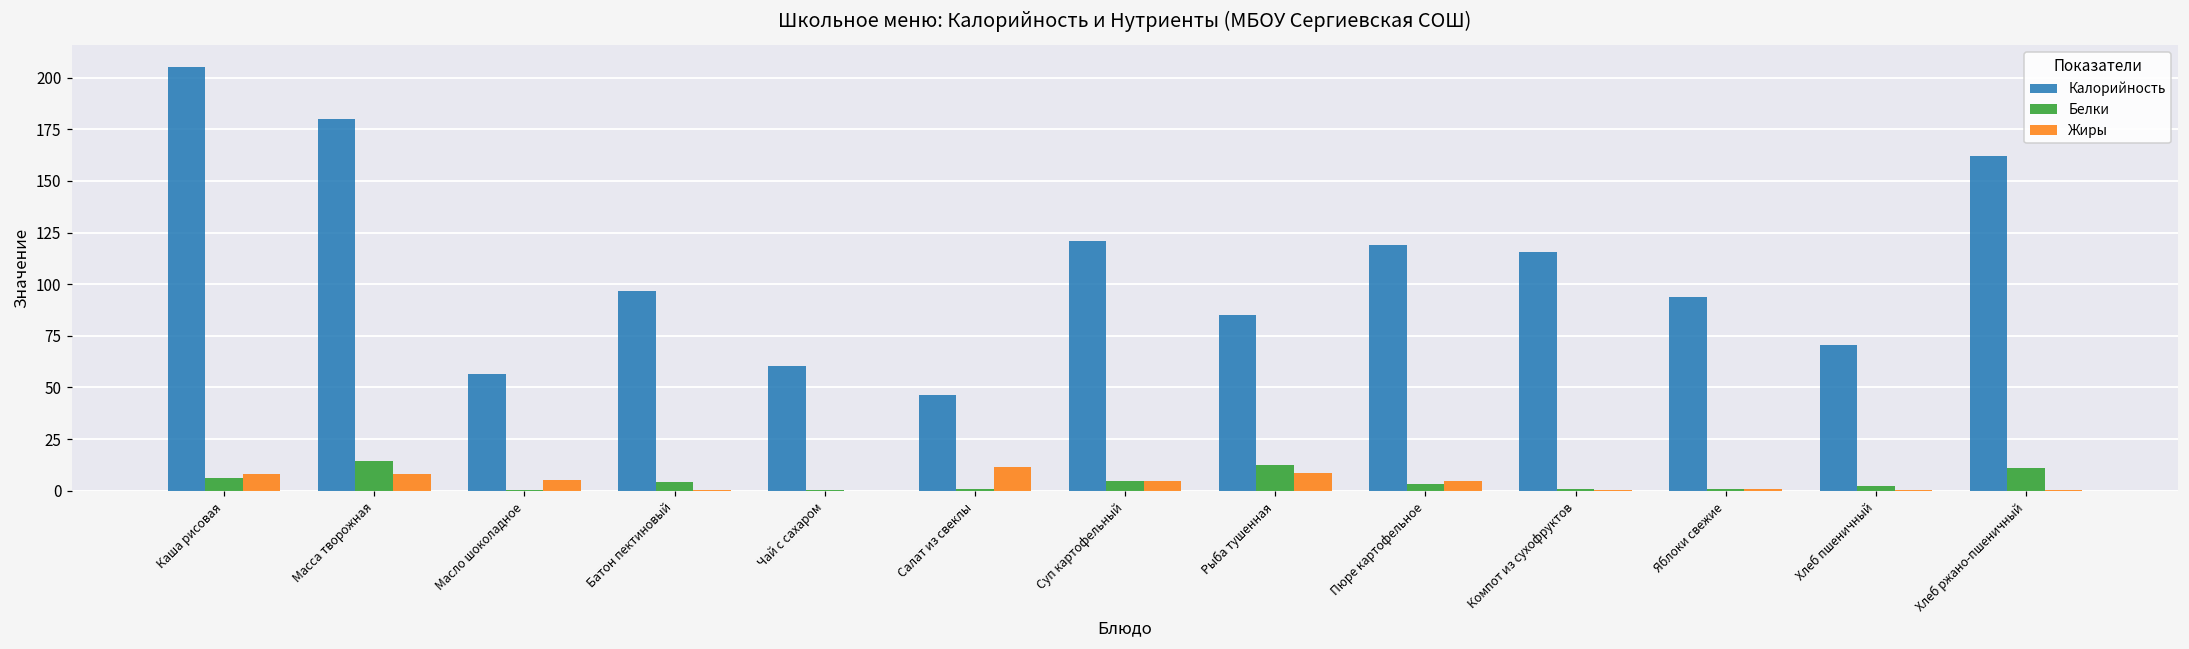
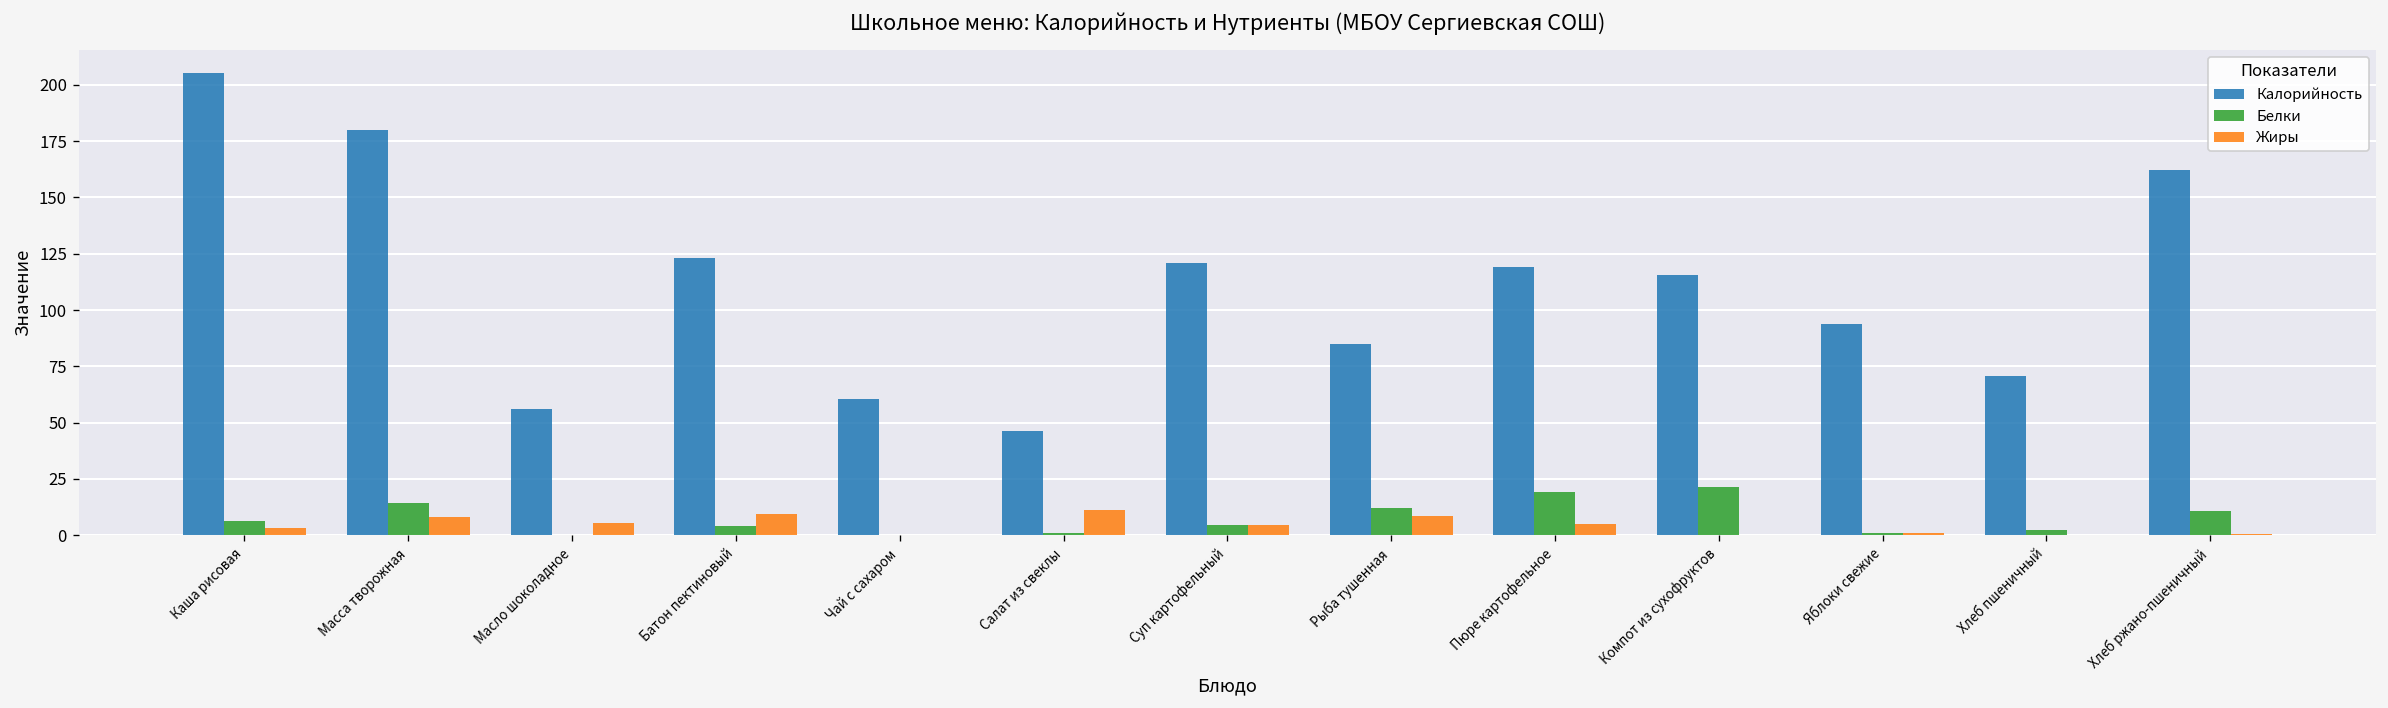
  {
    "Калорийность": {
      "Каша рисовая": 205,
      "Масса творожная": 180,
      "Масло шоколадное": 56,
-     "Батон пектиновый": 96,
+     "Батон пектиновый": 123,
      "Чай с сахаром": 61,
      "Салат из свеклы": 46,
      "Суп картофельный": 121,
      "Рыба тушенная": 85,
      "Пюре картофельное": 119,
      "Компот из сухофруктов": 116,
      "Яблоки свежие": 94,
      "Хлеб пшеничный": 71,
      "Хлеб ржано-пшеничный": 162
    },
    "Белки": {
      "Каша рисовая": 6,
      "Масса творожная": 14,
      "Батон пектиновый": 4,
      "Суп картофельный": 5,
      "Рыба тушенная": 12,
-     "Пюре картофельное": 3,
-     "Компот из сухофруктов": 1,
+     "Пюре картофельное": 19,
+     "Компот из сухофруктов": 22,
      "Хлеб пшеничный": 2,
      "Хлеб ржано-пшеничный": 11
    },
    "Жиры": {
-     "Каша рисовая": 8,
+     "Каша рисовая": 3,
      "Масса творожная": 8,
      "Масло шоколадное": 5,
-     "Батон пектиновый": 0,
+     "Батон пектиновый": 9,
      "Салат из свеклы": 11,
      "Суп картофельный": 5,
      "Рыба тушенная": 9,
      "Пюре картофельное": 5
    }
  }
